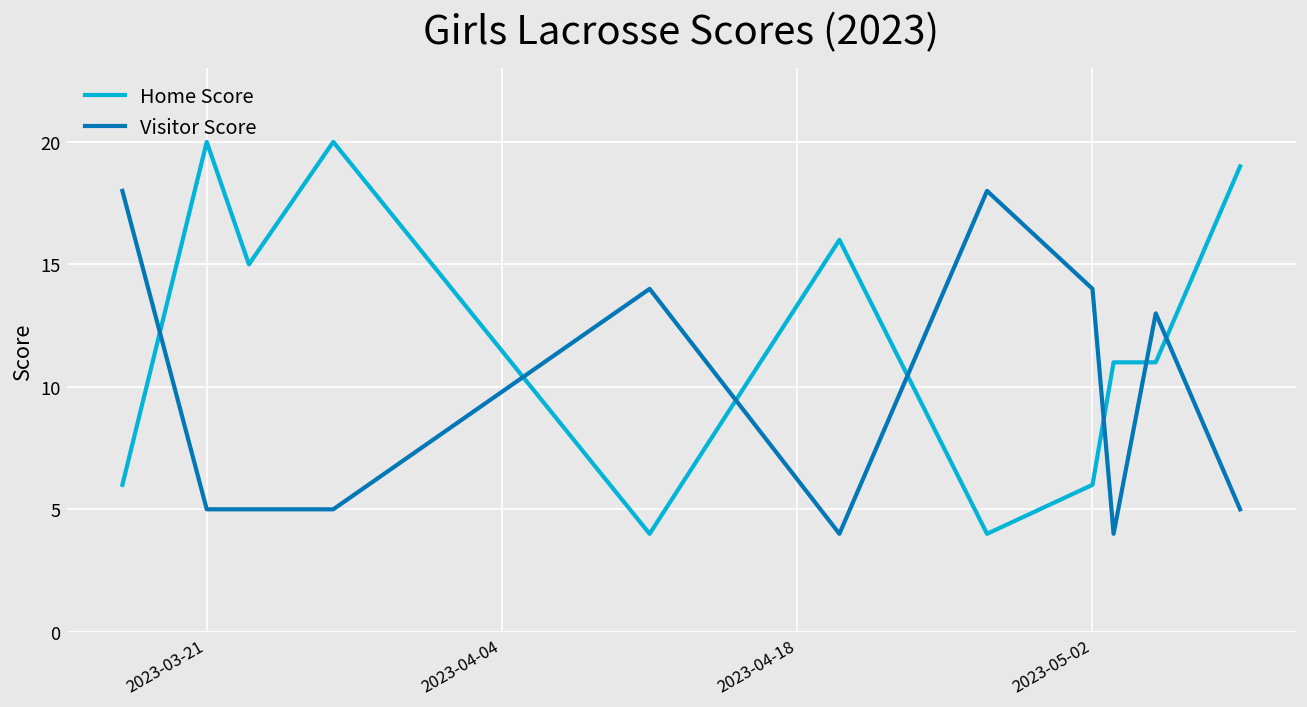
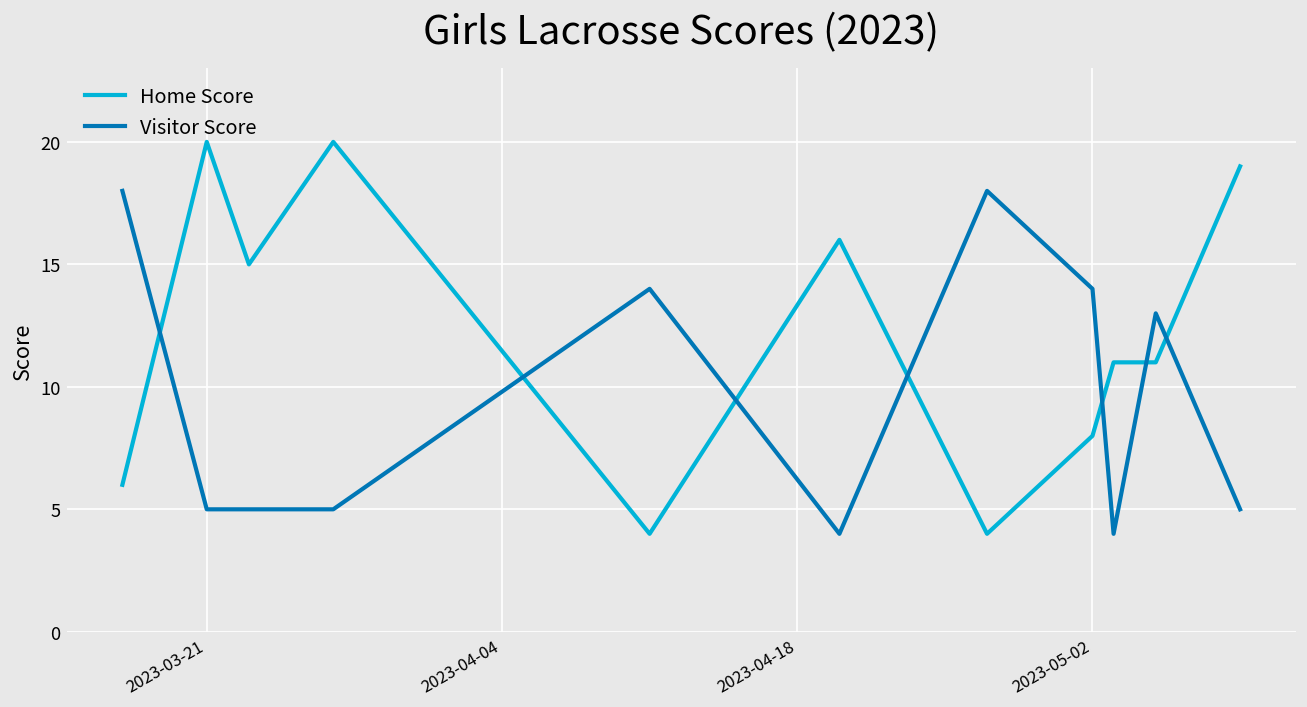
  {
    "Home Score": {
-     "2023-05-02": 6
+     "2023-05-02": 8
    },
    "Visitor Score": {
      "2023-03-21": 5,
      "2023-05-02": 14
    }
  }
